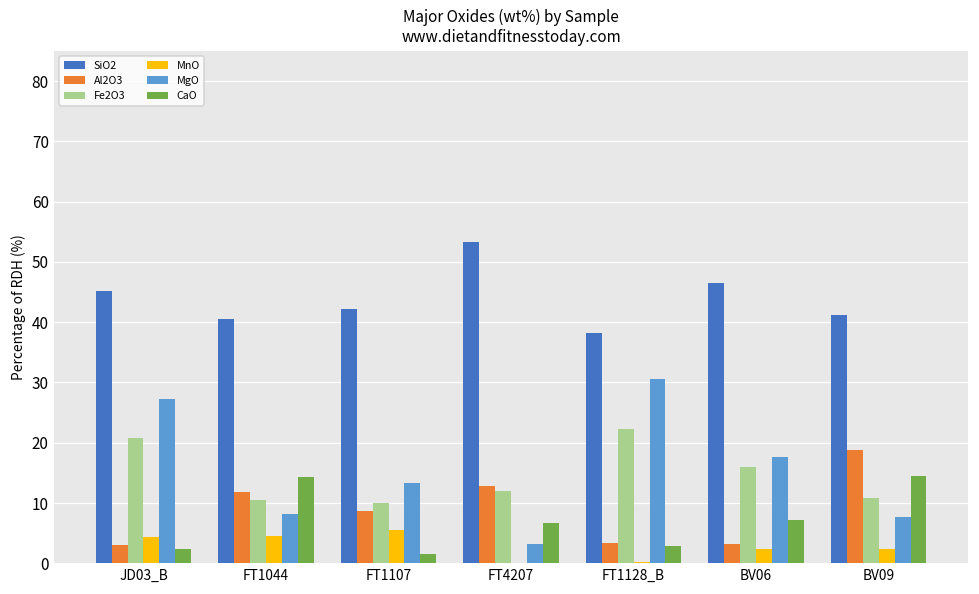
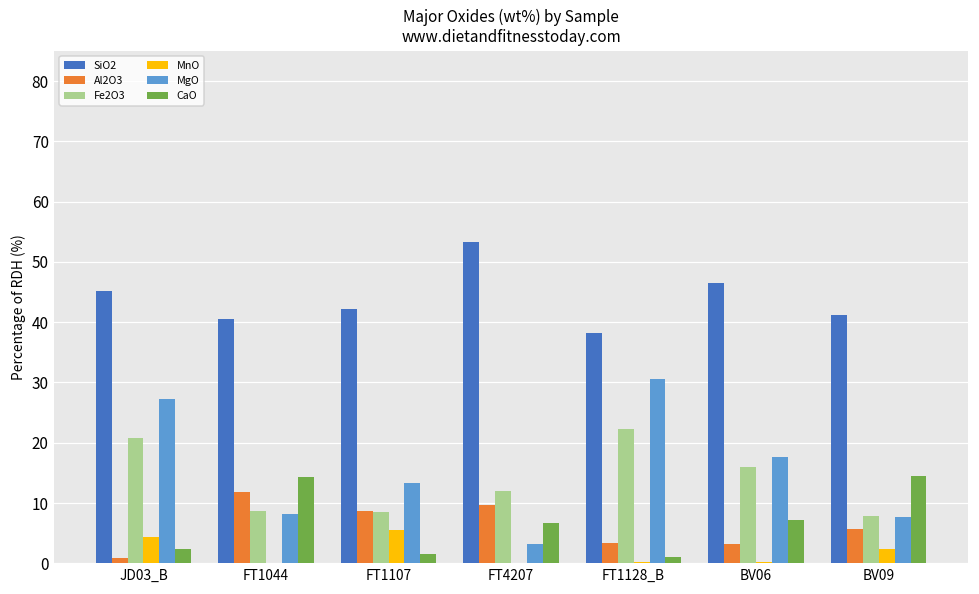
  {
    "Al2O3": {
-     "JD03_B": 3,
+     "JD03_B": 1,
      "FT1044": 12,
      "FT1107": 9,
-     "FT4207": 13,
+     "FT4207": 10,
      "FT1128_B": 3,
      "BV06": 3,
-     "BV09": 19
+     "BV09": 6
    },
    "Fe2O3": {
      "JD03_B": 21,
-     "FT1044": 10,
-     "FT1107": 10,
+     "FT1044": 9,
+     "FT1107": 9,
      "FT4207": 12,
      "FT1128_B": 22,
      "BV06": 16,
-     "BV09": 11
+     "BV09": 8
    },
    "MnO": {
      "JD03_B": 4,
-     "FT1044": 5,
+     "FT1044": 0,
      "FT1107": 6,
-     "BV06": 2,
+     "BV06": 0,
      "BV09": 2
    },
    "CaO": {
      "JD03_B": 2,
      "FT1044": 14,
      "FT1107": 2,
      "FT4207": 7,
-     "FT1128_B": 3,
+     "FT1128_B": 1,
      "BV06": 7,
      "BV09": 15
    }
  }
